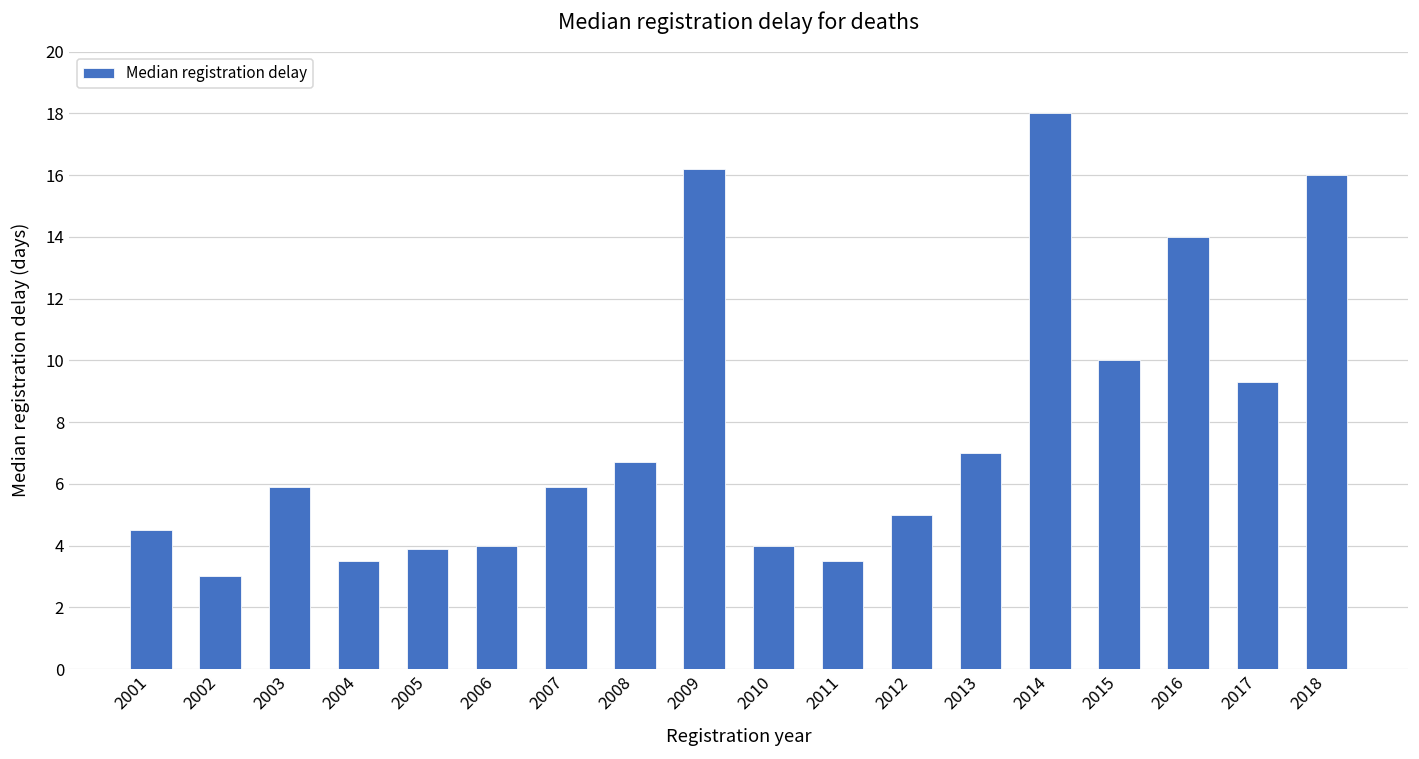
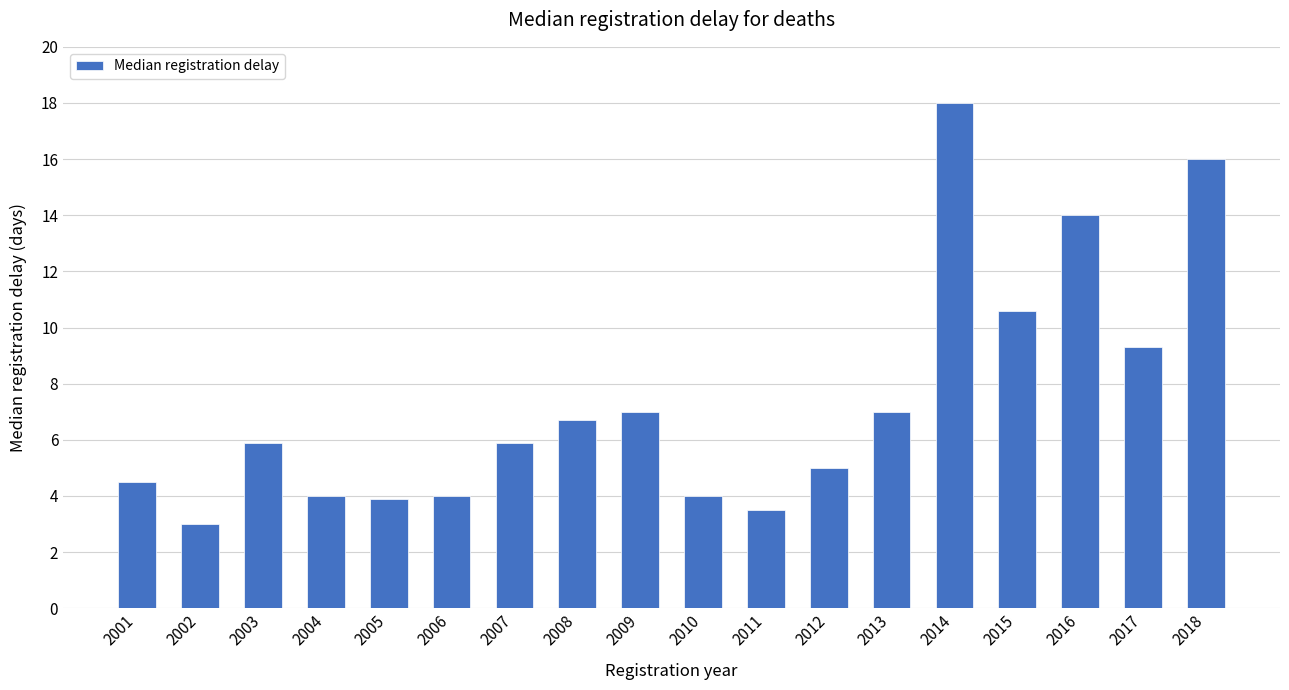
  {
    "2001": 4.5,
    "2002": 3.0,
    "2003": 5.9,
-   "2004": 3.5,
+   "2004": 4.0,
    "2005": 3.9,
    "2006": 4.0,
    "2007": 5.9,
    "2008": 6.7,
-   "2009": 16.2,
+   "2009": 7.0,
    "2010": 4.0,
    "2011": 3.5,
    "2012": 5.0,
    "2013": 7.0,
    "2014": 18.0,
-   "2015": 10.0,
+   "2015": 10.6,
    "2016": 14.0,
    "2017": 9.3,
    "2018": 16.0
  }
